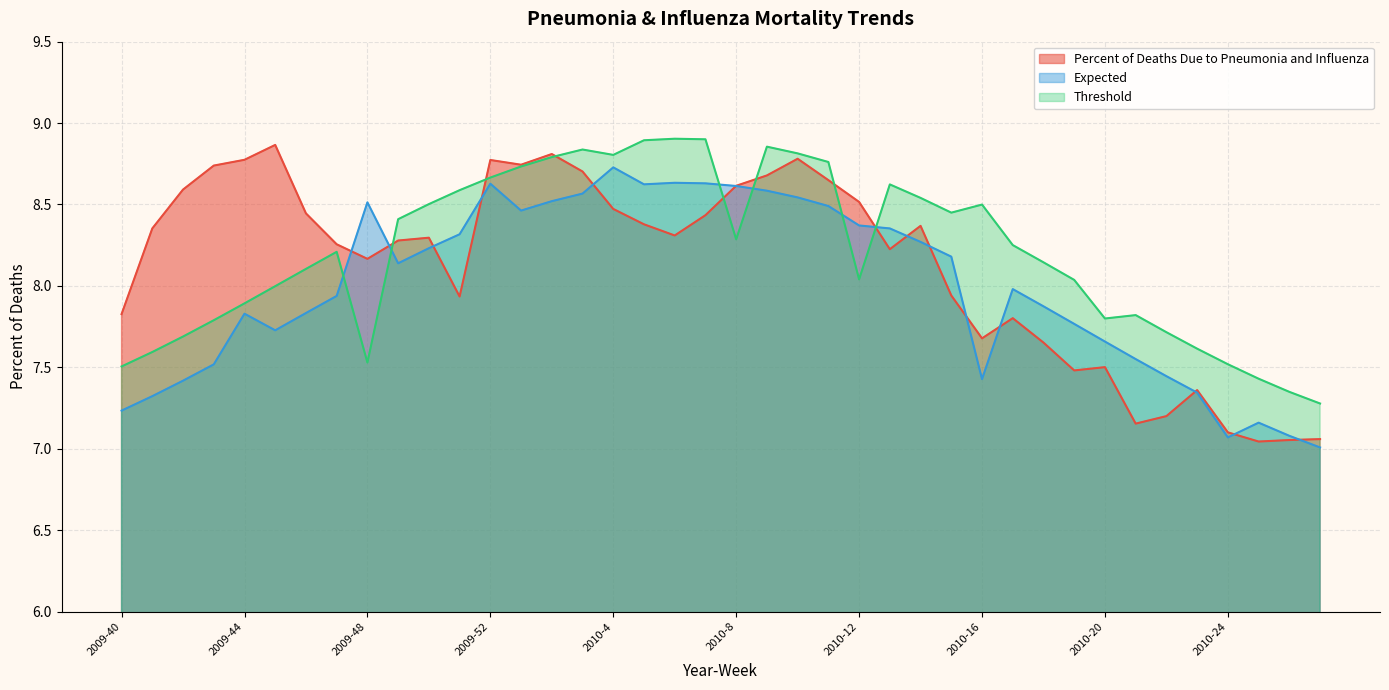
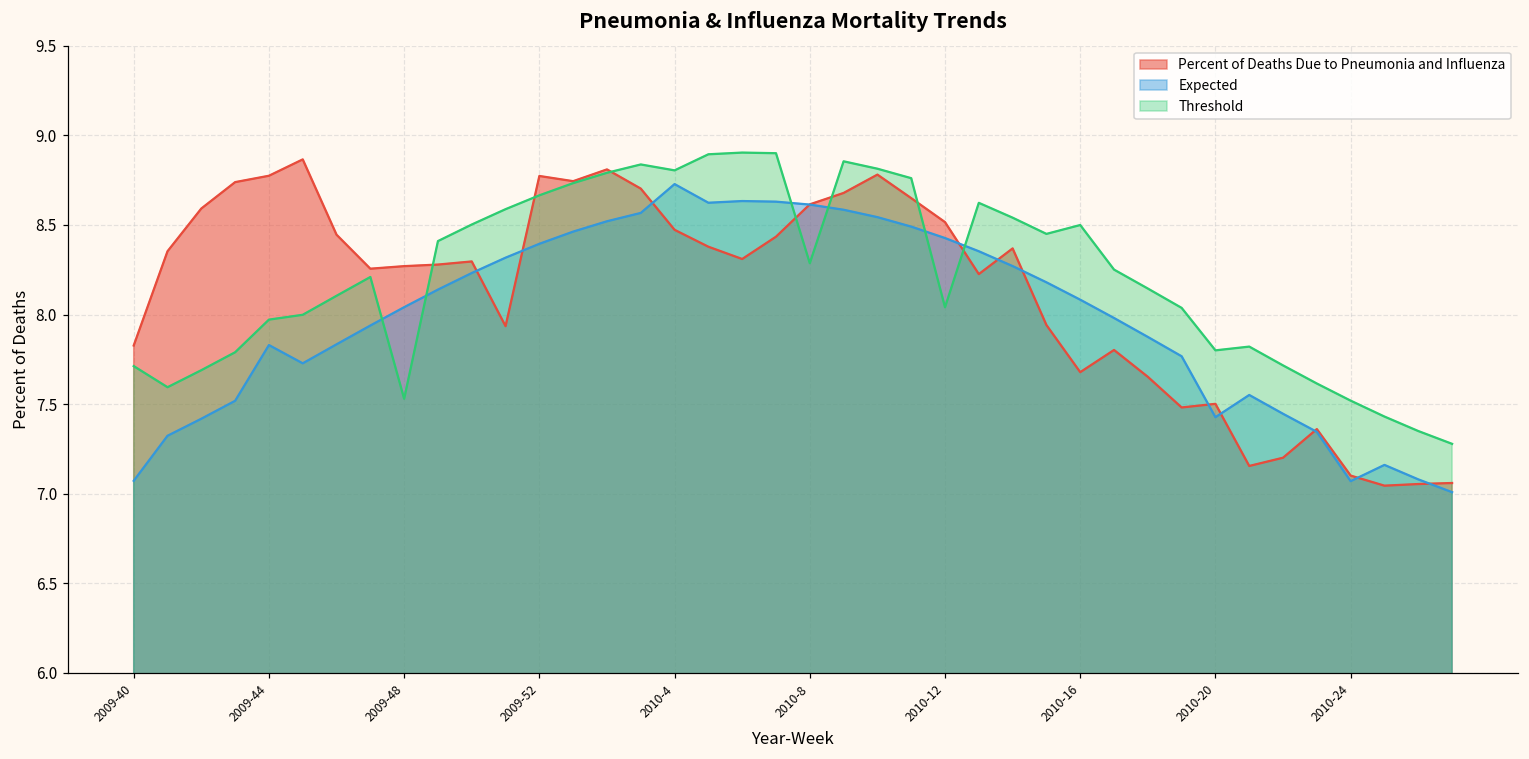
  {
    "Percent of Deaths Due to Pneumonia and Influenza": {
      "2009-40": 7.83,
      "2009-44": 8.77,
-     "2009-48": 8.17,
+     "2009-48": 8.27,
      "2009-52": 8.77,
      "2010-4": 8.47,
      "2010-12": 8.52,
      "2010-16": 7.68,
      "2010-20": 7.50,
      "2010-24": 7.10
    },
    "Expected": {
-     "2009-40": 7.23,
+     "2009-40": 7.07,
      "2009-44": 7.83,
-     "2009-48": 8.51,
-     "2009-52": 8.63,
+     "2009-48": 8.04,
+     "2009-52": 8.39,
      "2010-4": 8.73,
-     "2010-12": 8.37,
-     "2010-16": 7.43,
-     "2010-20": 7.66,
+     "2010-12": 8.43,
+     "2010-16": 8.08,
+     "2010-20": 7.43,
      "2010-24": 7.07
    },
    "Threshold": {
-     "2009-40": 7.51,
-     "2009-44": 7.89,
+     "2009-40": 7.71,
+     "2009-44": 7.97,
      "2009-48": 7.53,
      "2009-52": 8.67,
      "2010-4": 8.80,
      "2010-8": 8.29,
      "2010-12": 8.04,
      "2010-16": 8.50,
      "2010-20": 7.80,
      "2010-24": 7.52
    }
  }
